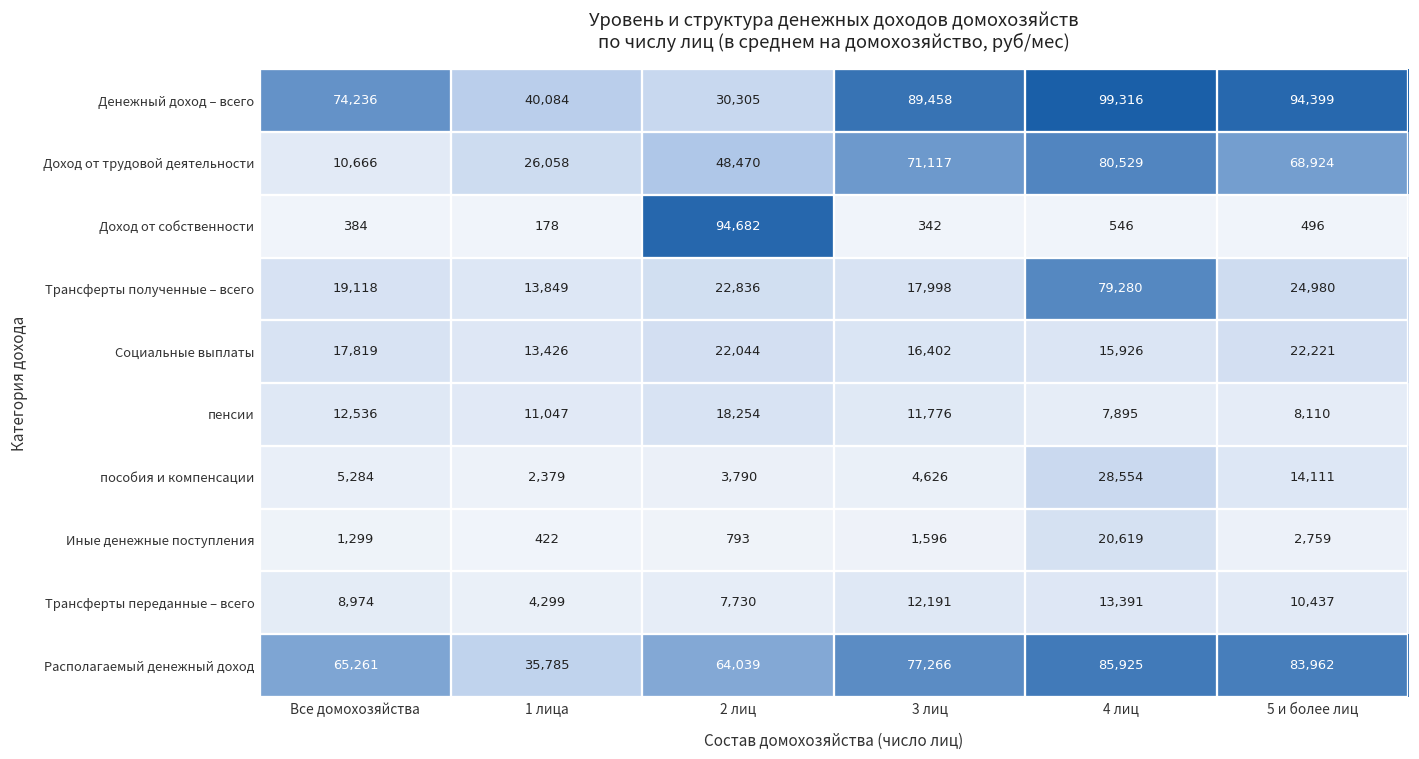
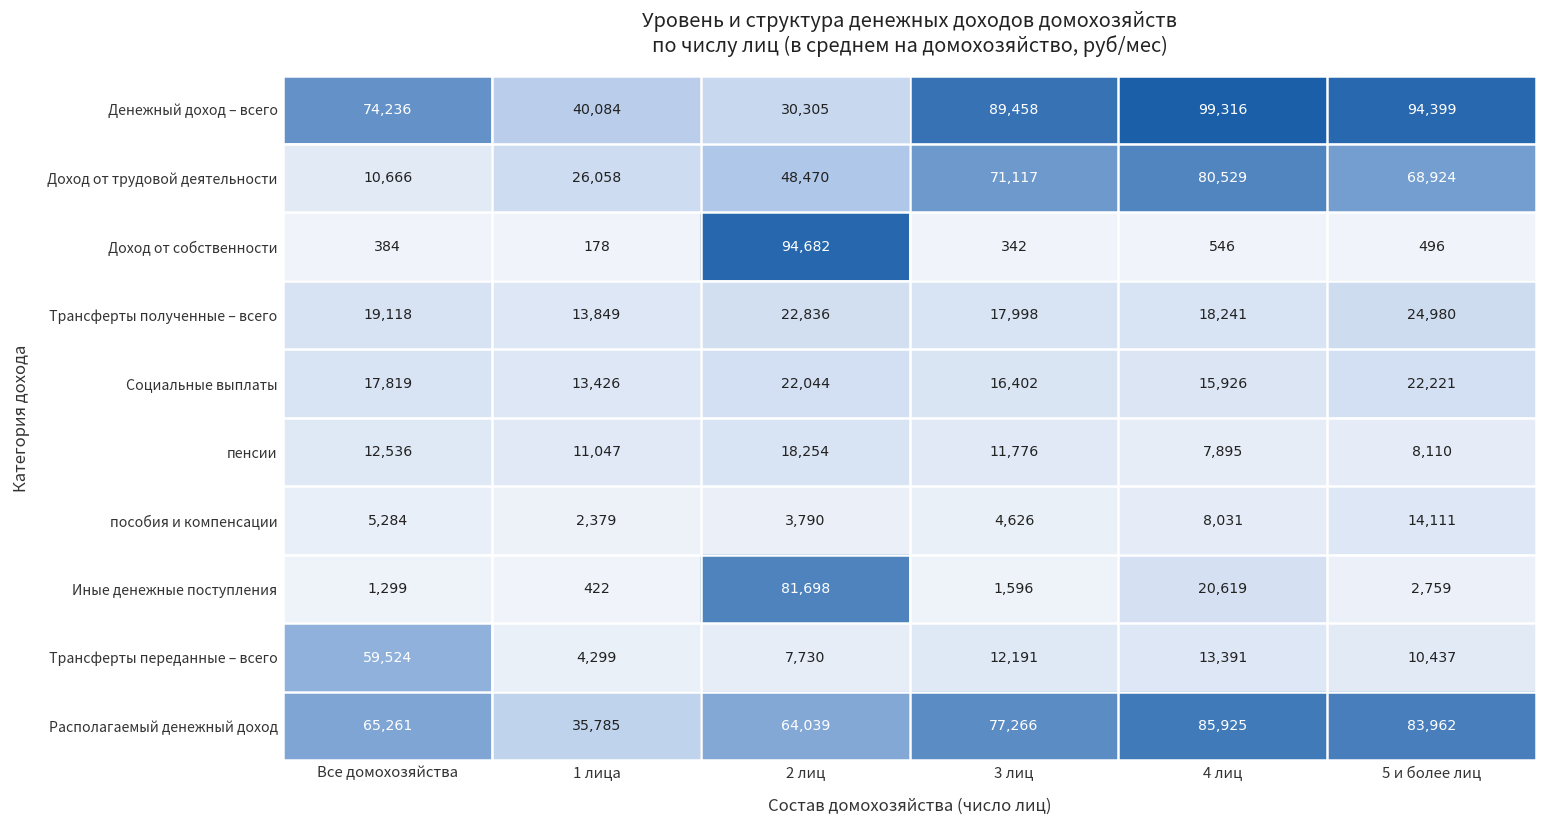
  {
    "Денежный доход – всего": {
      "Все домохозяйства": "74,236",
      "1 лица": "40,084",
      "2 лиц": "30,305",
      "3 лиц": "89,458",
      "4 лиц": "99,316",
      "5 и более лиц": "94,399"
    },
    "Доход от трудовой деятельности": {
      "Все домохозяйства": "10,666",
      "1 лица": "26,058",
      "2 лиц": "48,470",
      "3 лиц": "71,117",
      "4 лиц": "80,529",
      "5 и более лиц": "68,924"
    },
    "Доход от собственности": {
      "Все домохозяйства": "384",
      "1 лица": "178",
      "2 лиц": "94,682",
      "3 лиц": "342",
      "4 лиц": "546",
      "5 и более лиц": "496"
    },
    "Трансферты полученные – всего": {
      "Все домохозяйства": "19,118",
      "1 лица": "13,849",
      "2 лиц": "22,836",
      "3 лиц": "17,998",
-     "4 лиц": "79,280",
+     "4 лиц": "18,241",
      "5 и более лиц": "24,980"
    },
    "Социальные выплаты": {
      "Все домохозяйства": "17,819",
      "1 лица": "13,426",
      "2 лиц": "22,044",
      "3 лиц": "16,402",
      "4 лиц": "15,926",
      "5 и более лиц": "22,221"
    },
    "пенсии": {
      "Все домохозяйства": "12,536",
      "1 лица": "11,047",
      "2 лиц": "18,254",
      "3 лиц": "11,776",
      "4 лиц": "7,895",
      "5 и более лиц": "8,110"
    },
    "пособия и компенсации": {
      "Все домохозяйства": "5,284",
      "1 лица": "2,379",
      "2 лиц": "3,790",
      "3 лиц": "4,626",
-     "4 лиц": "28,554",
+     "4 лиц": "8,031",
      "5 и более лиц": "14,111"
    },
    "Иные денежные поступления": {
      "Все домохозяйства": "1,299",
      "1 лица": "422",
-     "2 лиц": "793",
+     "2 лиц": "81,698",
      "3 лиц": "1,596",
      "4 лиц": "20,619",
      "5 и более лиц": "2,759"
    },
    "Трансферты переданные – всего": {
-     "Все домохозяйства": "8,974",
+     "Все домохозяйства": "59,524",
      "1 лица": "4,299",
      "2 лиц": "7,730",
      "3 лиц": "12,191",
      "4 лиц": "13,391",
      "5 и более лиц": "10,437"
    },
    "Располагаемый денежный доход": {
      "Все домохозяйства": "65,261",
      "1 лица": "35,785",
      "2 лиц": "64,039",
      "3 лиц": "77,266",
      "4 лиц": "85,925",
      "5 и более лиц": "83,962"
    }
  }
